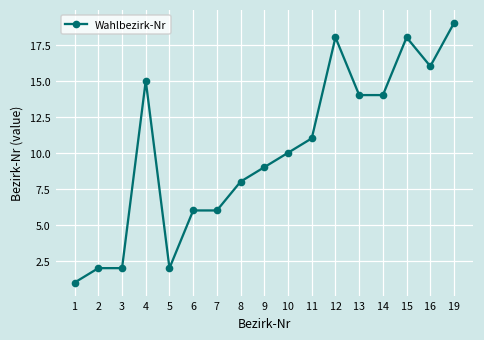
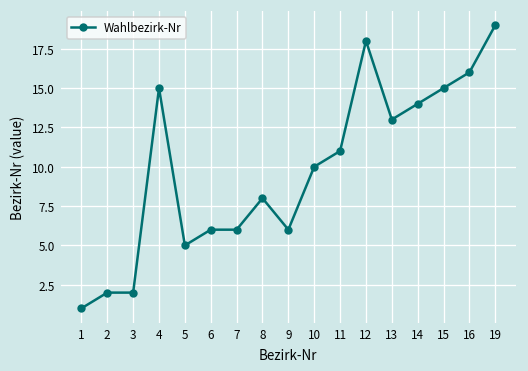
  {
    "1": 1,
    "2": 2,
    "3": 2,
    "4": 15,
-   "5": 2,
+   "5": 5,
    "6": 6,
    "7": 6,
    "8": 8,
-   "9": 9,
+   "9": 6,
    "10": 10,
    "11": 11,
    "12": 18,
-   "13": 14,
+   "13": 13,
    "14": 14,
-   "15": 18,
+   "15": 15,
    "16": 16,
    "19": 19
  }
